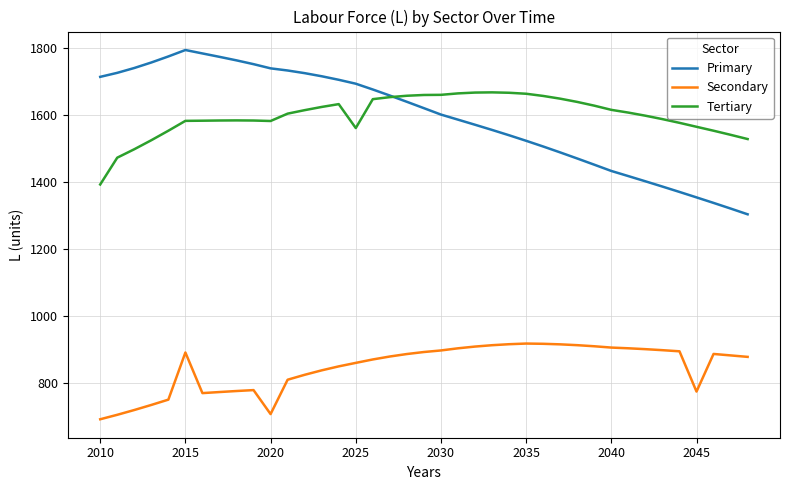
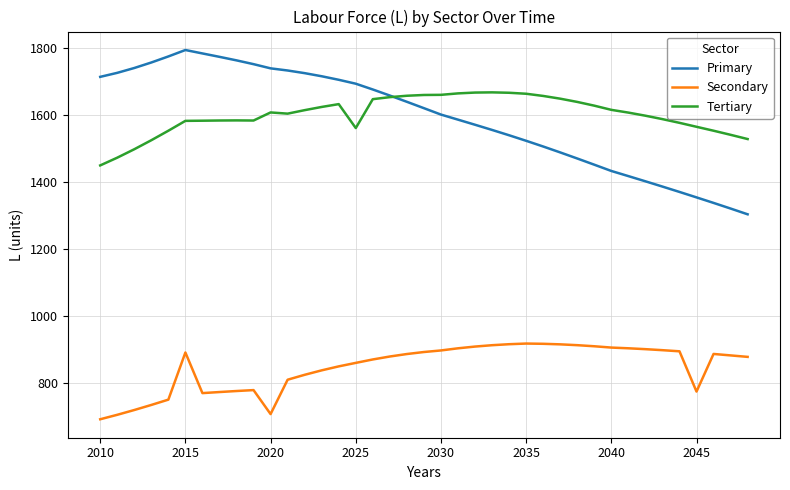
  {
    "Primary": {
      "2010": 1720,
      "2015": 1800,
      "2020": 1740,
      "2025": 1690,
      "2030": 1600,
      "2035": 1520,
      "2040": 1430,
      "2045": 1350
    },
    "Secondary": {
      "2010": 690,
      "2015": 890,
      "2020": 710,
      "2025": 860,
      "2030": 900,
      "2035": 920,
      "2040": 910,
      "2045": 770
    },
    "Tertiary": {
-     "2010": 1390,
+     "2010": 1450,
      "2015": 1580,
-     "2020": 1580,
+     "2020": 1610,
      "2025": 1560,
      "2030": 1660,
      "2035": 1660,
      "2040": 1620,
      "2045": 1570
    }
  }
